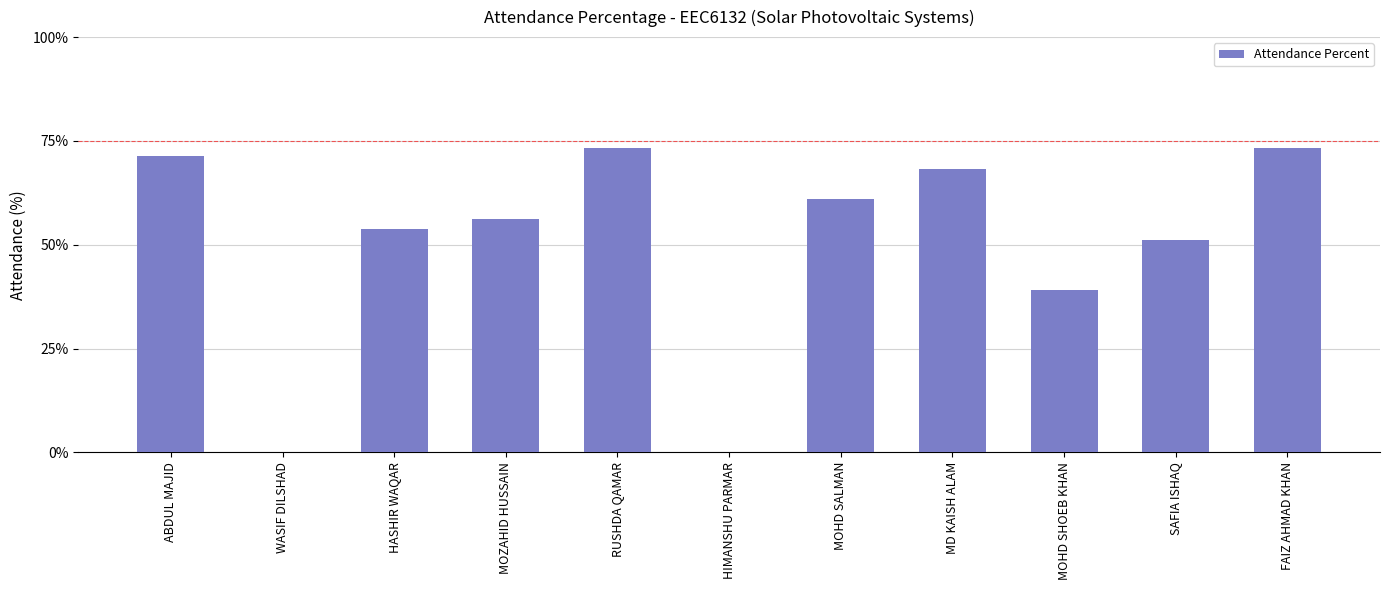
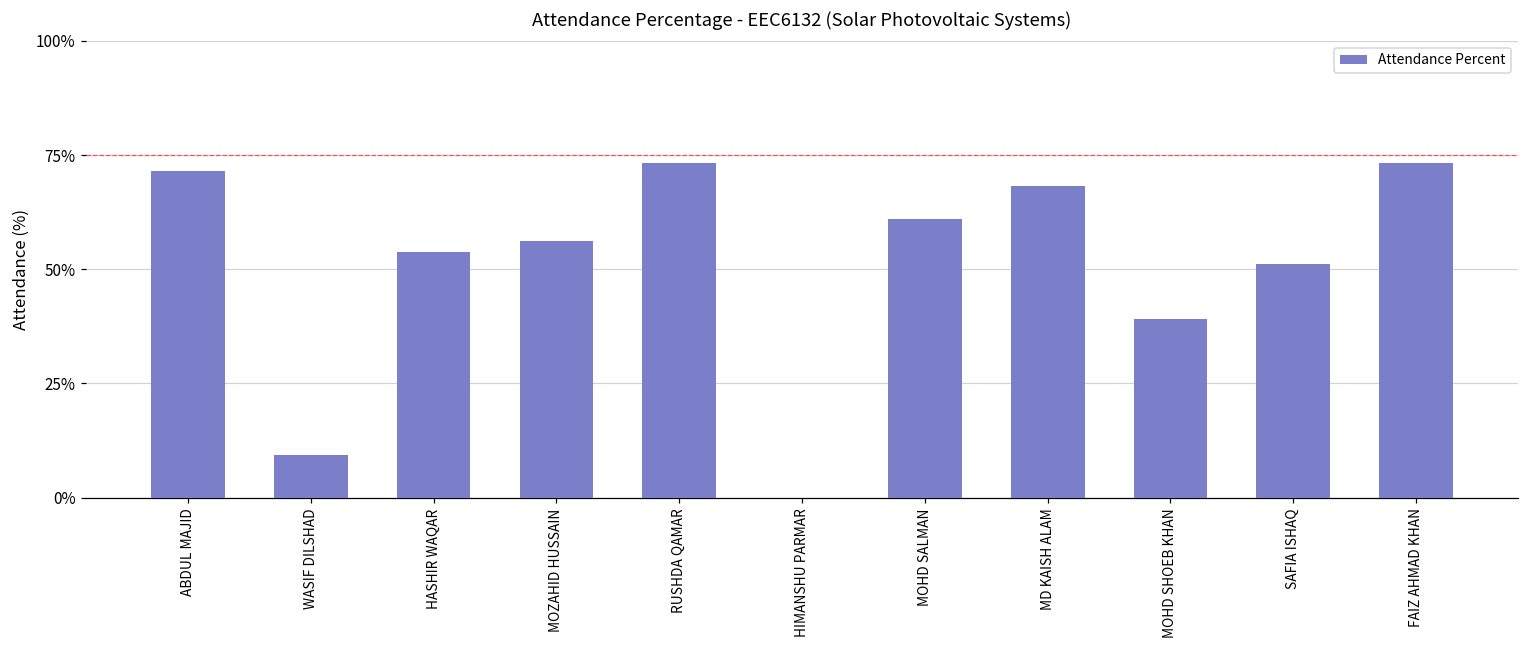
  {
    "ABDUL MAJID": "71%",
-   "WASIF DILSHAD": "0%",
+   "WASIF DILSHAD": "9%",
    "HASHIR WAQAR": "54%",
    "MOZAHID HUSSAIN": "56%",
    "RUSHDA QAMAR": "73%",
    "HIMANSHU PARMAR": "0%",
    "MOHD SALMAN": "61%",
    "MD KAISH ALAM": "68%",
    "MOHD SHOEB KHAN": "39%",
    "SAFIA ISHAQ": "51%",
    "FAIZ AHMAD KHAN": "73%"
  }
